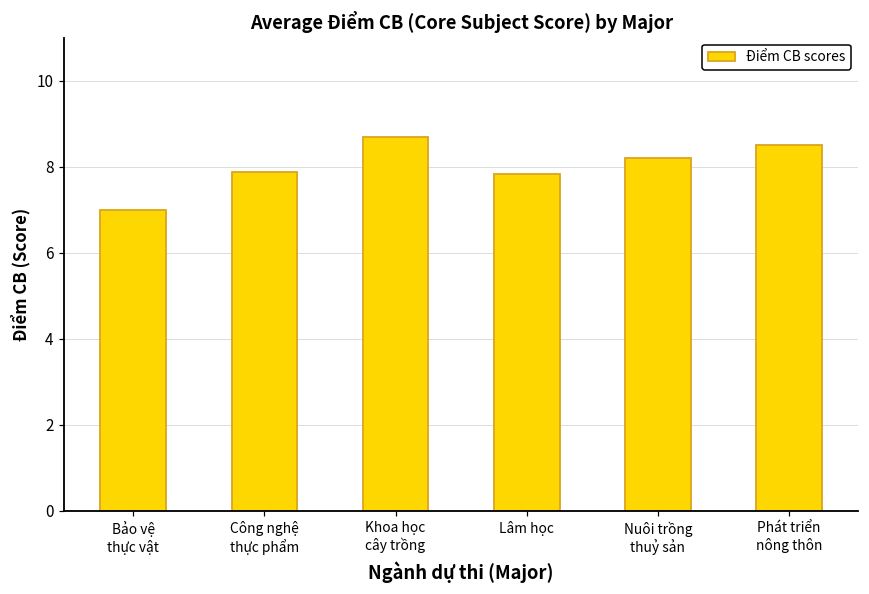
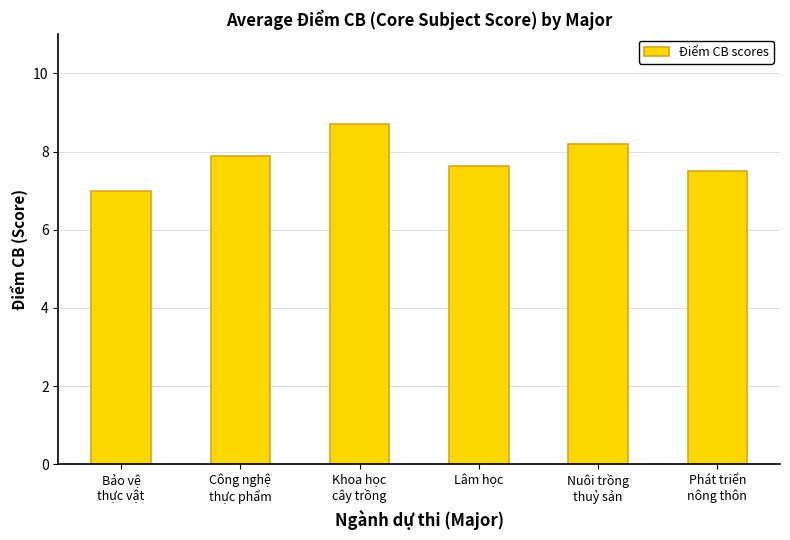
  {
    "Bảo vệ thực vật": 7.0,
    "Công nghệ thực phẩm": 7.9,
    "Khoa học cây trồng": 8.7,
-   "Lâm học": 7.8,
+   "Lâm học": 7.6,
    "Nuôi trồng thuỷ sản": 8.2,
-   "Phát triển nông thôn": 8.5
+   "Phát triển nông thôn": 7.5
  }
